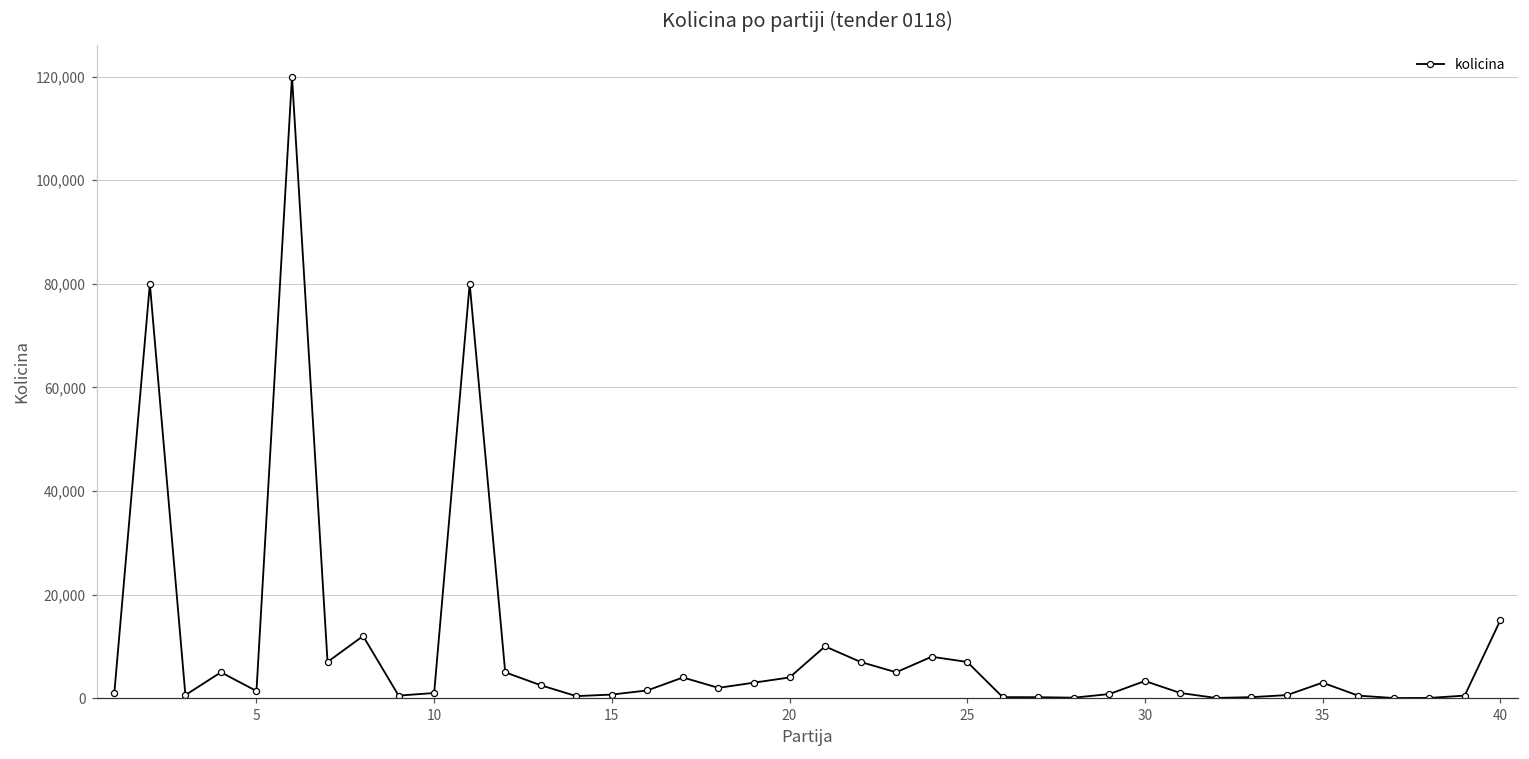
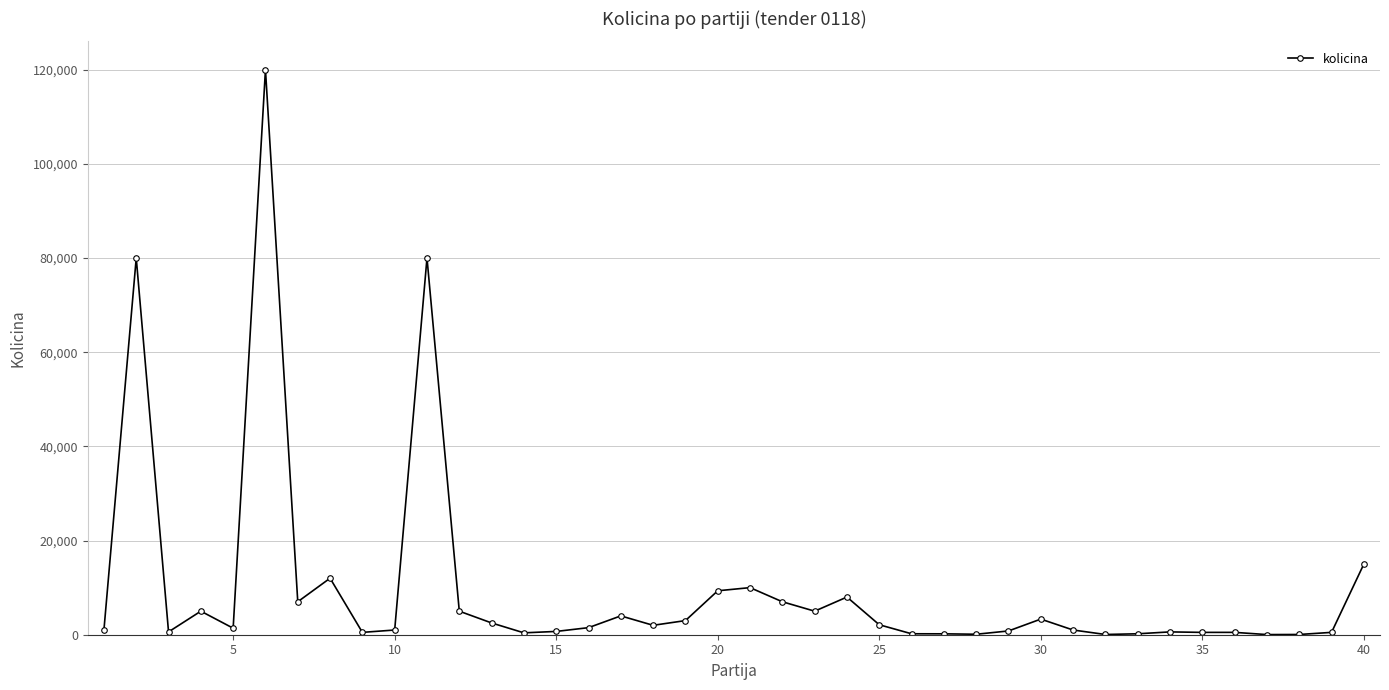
  {
    "5": "1,000",
    "10": "1,000",
    "15": "1,000",
-   "20": "4,000",
-   "25": "7,000",
+   "20": "9,000",
+   "25": "2,000",
    "30": "3,000",
-   "35": "3,000",
+   "35": "0",
    "40": "15,000"
  }
